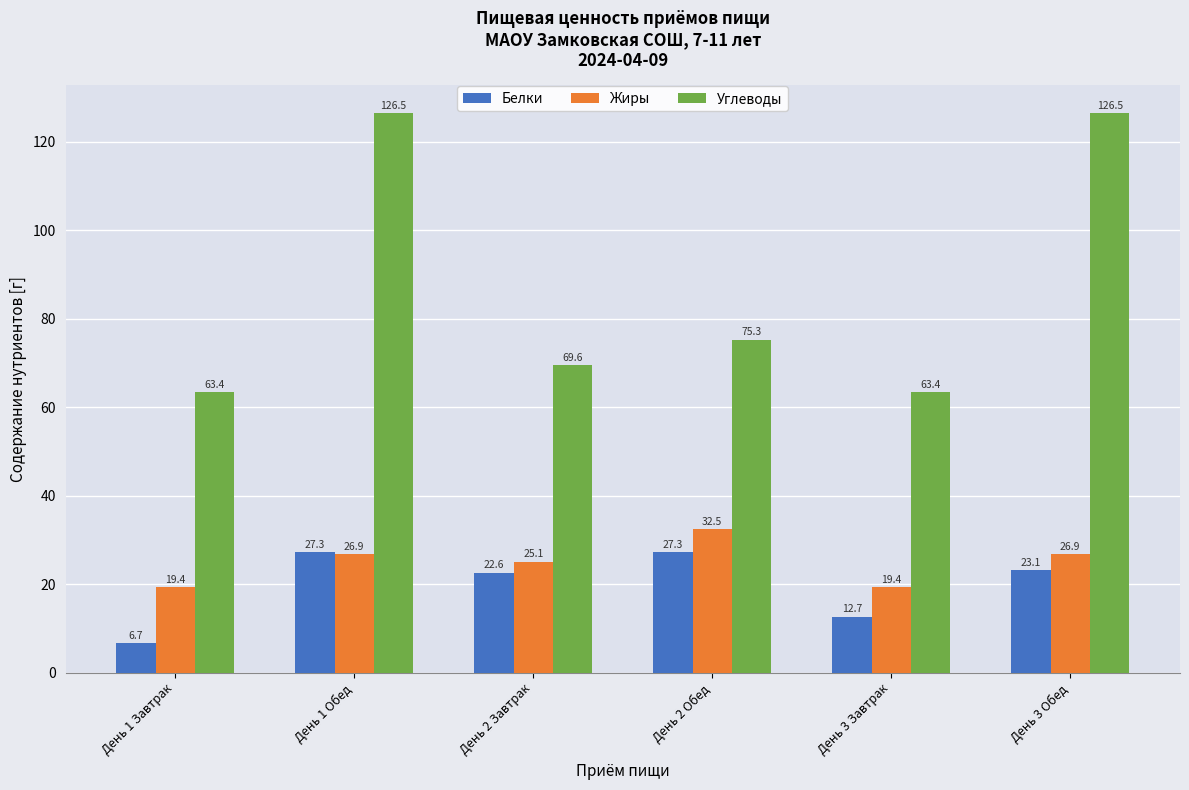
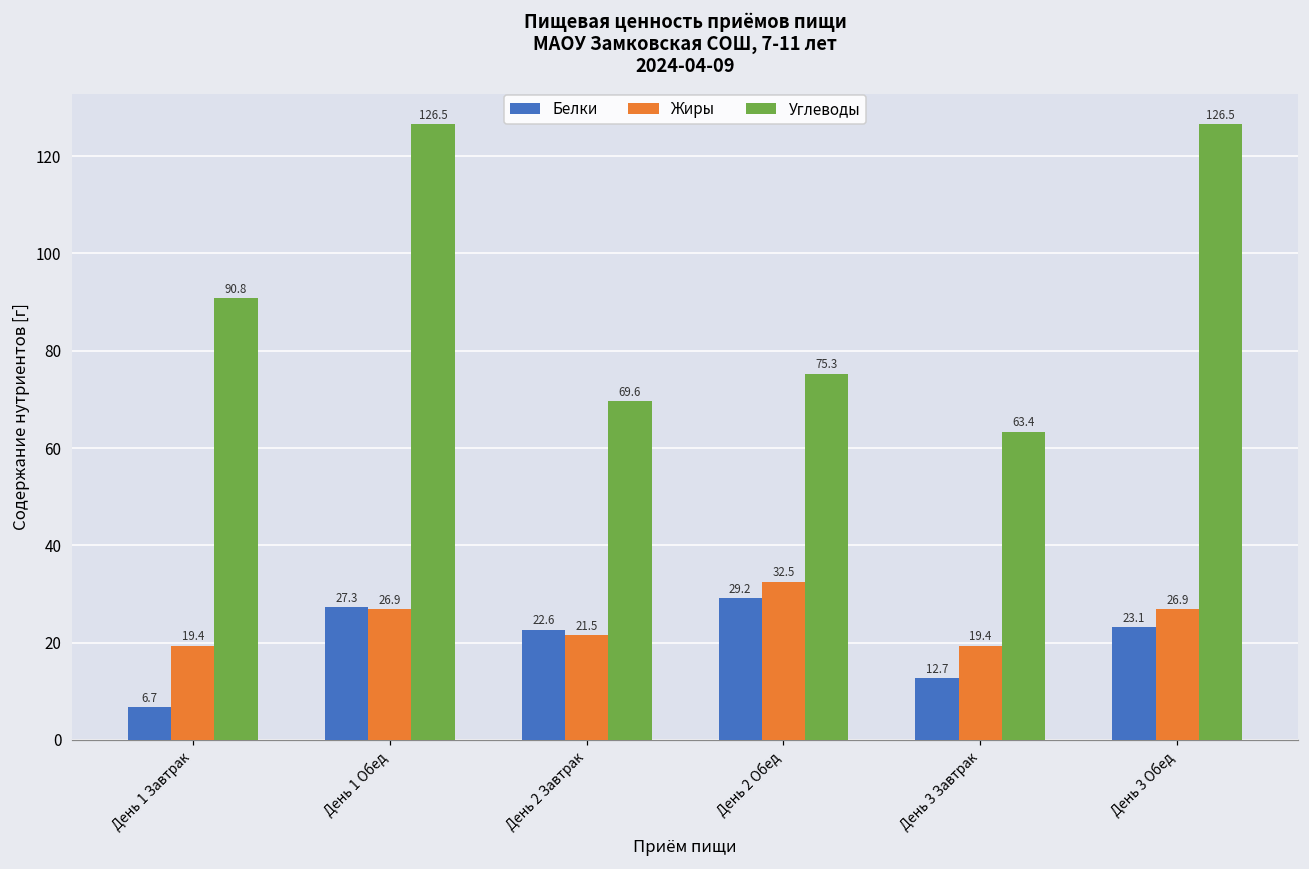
  {
    "Белки": {
      "День 1 Завтрак": 6.7,
      "День 1 Обед": 27.3,
      "День 2 Завтрак": 22.6,
-     "День 2 Обед": 27.3,
+     "День 2 Обед": 29.2,
      "День 3 Завтрак": 12.7,
      "День 3 Обед": 23.1
    },
    "Жиры": {
      "День 1 Завтрак": 19.4,
      "День 1 Обед": 26.9,
-     "День 2 Завтрак": 25.1,
+     "День 2 Завтрак": 21.5,
      "День 2 Обед": 32.5,
      "День 3 Завтрак": 19.4,
      "День 3 Обед": 26.9
    },
    "Углеводы": {
-     "День 1 Завтрак": 63.4,
+     "День 1 Завтрак": 90.8,
      "День 1 Обед": 126.5,
      "День 2 Завтрак": 69.6,
      "День 2 Обед": 75.3,
      "День 3 Завтрак": 63.4,
      "День 3 Обед": 126.5
    }
  }
